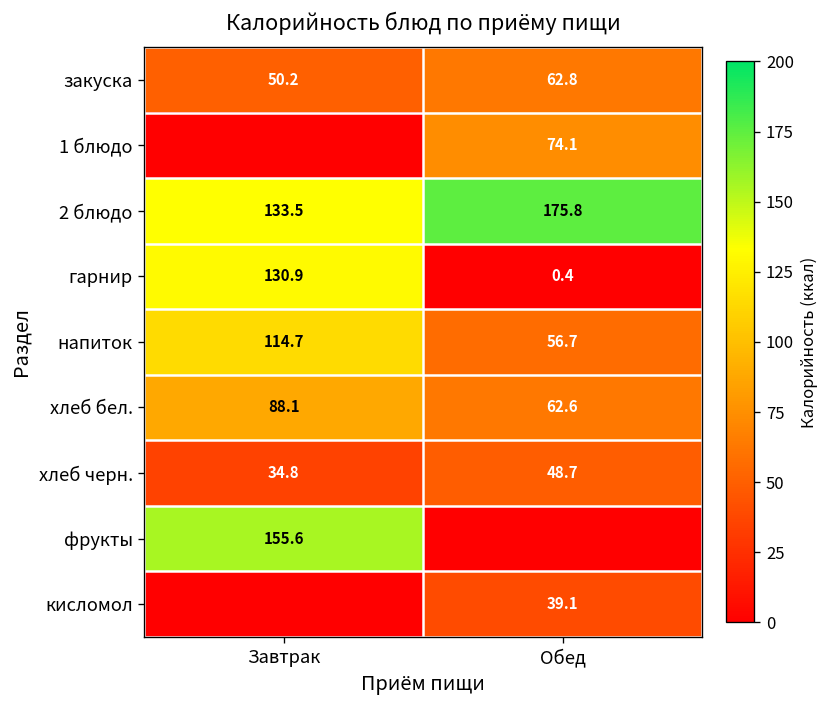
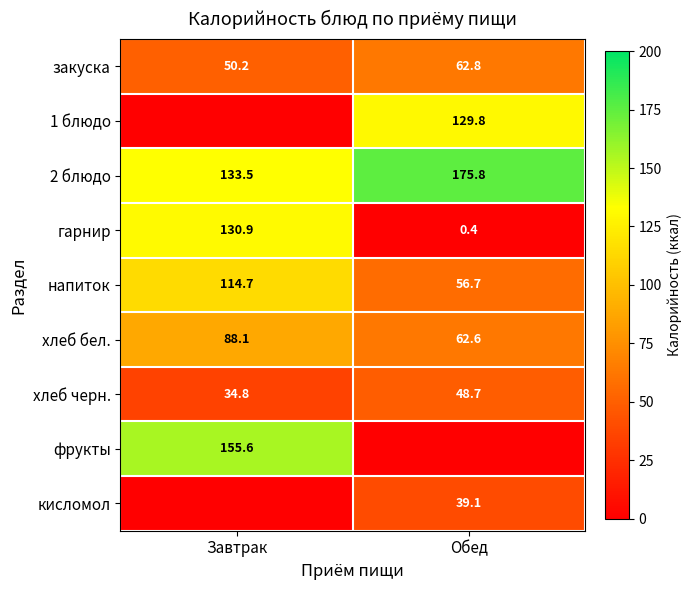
  {
    "закуска": {
      "Завтрак": 50.2,
      "Обед": 62.8
    },
    "1 блюдо": {
-     "Обед": 74.1
+     "Обед": 129.8
    },
    "2 блюдо": {
      "Завтрак": 133.5,
      "Обед": 175.8
    },
    "гарнир": {
      "Завтрак": 130.9,
      "Обед": 0.4
    },
    "напиток": {
      "Завтрак": 114.7,
      "Обед": 56.7
    },
    "хлеб бел.": {
      "Завтрак": 88.1,
      "Обед": 62.6
    },
    "хлеб черн.": {
      "Завтрак": 34.8,
      "Обед": 48.7
    },
    "фрукты": {
      "Завтрак": 155.6
    },
    "кисломол": {
      "Обед": 39.1
    }
  }
